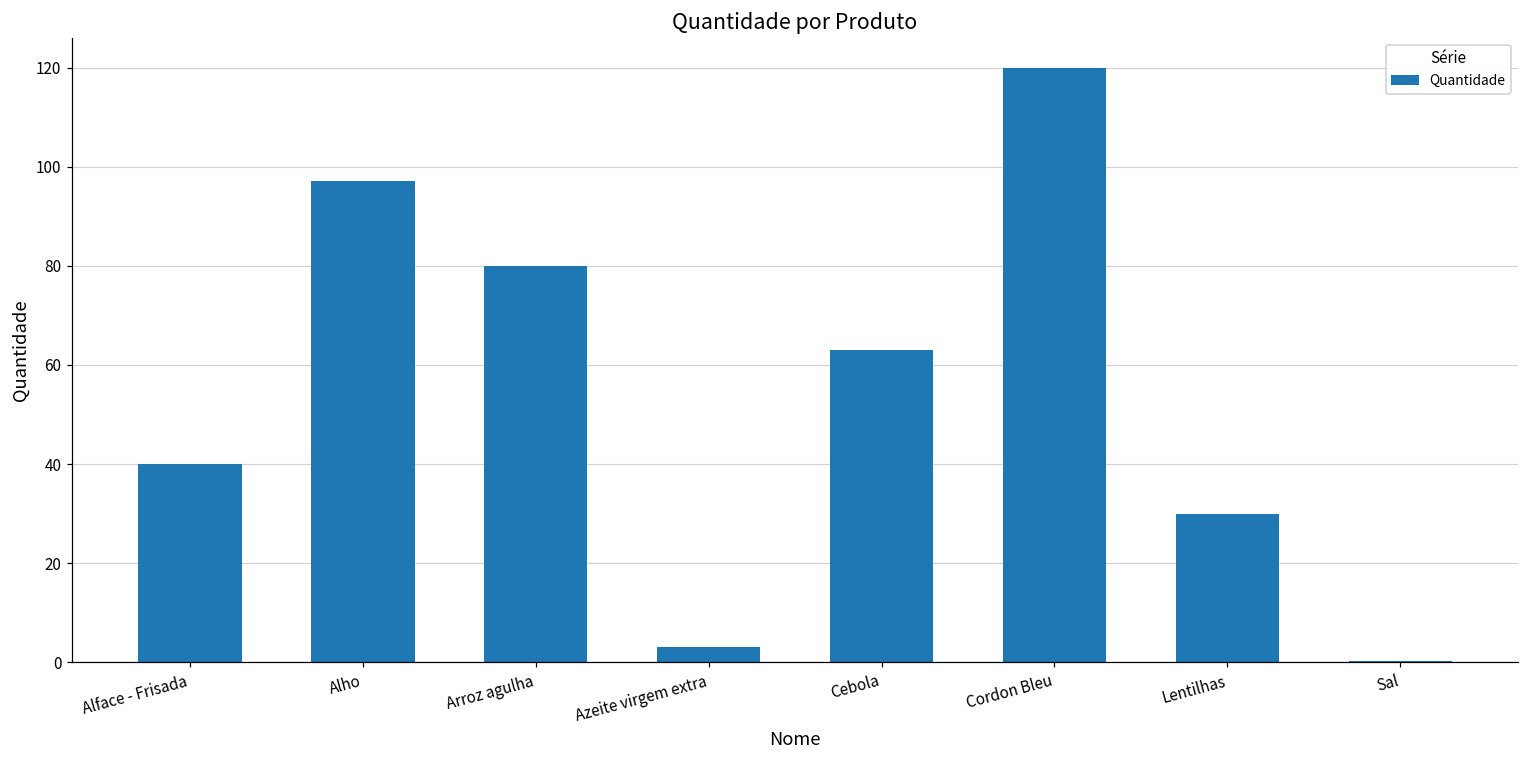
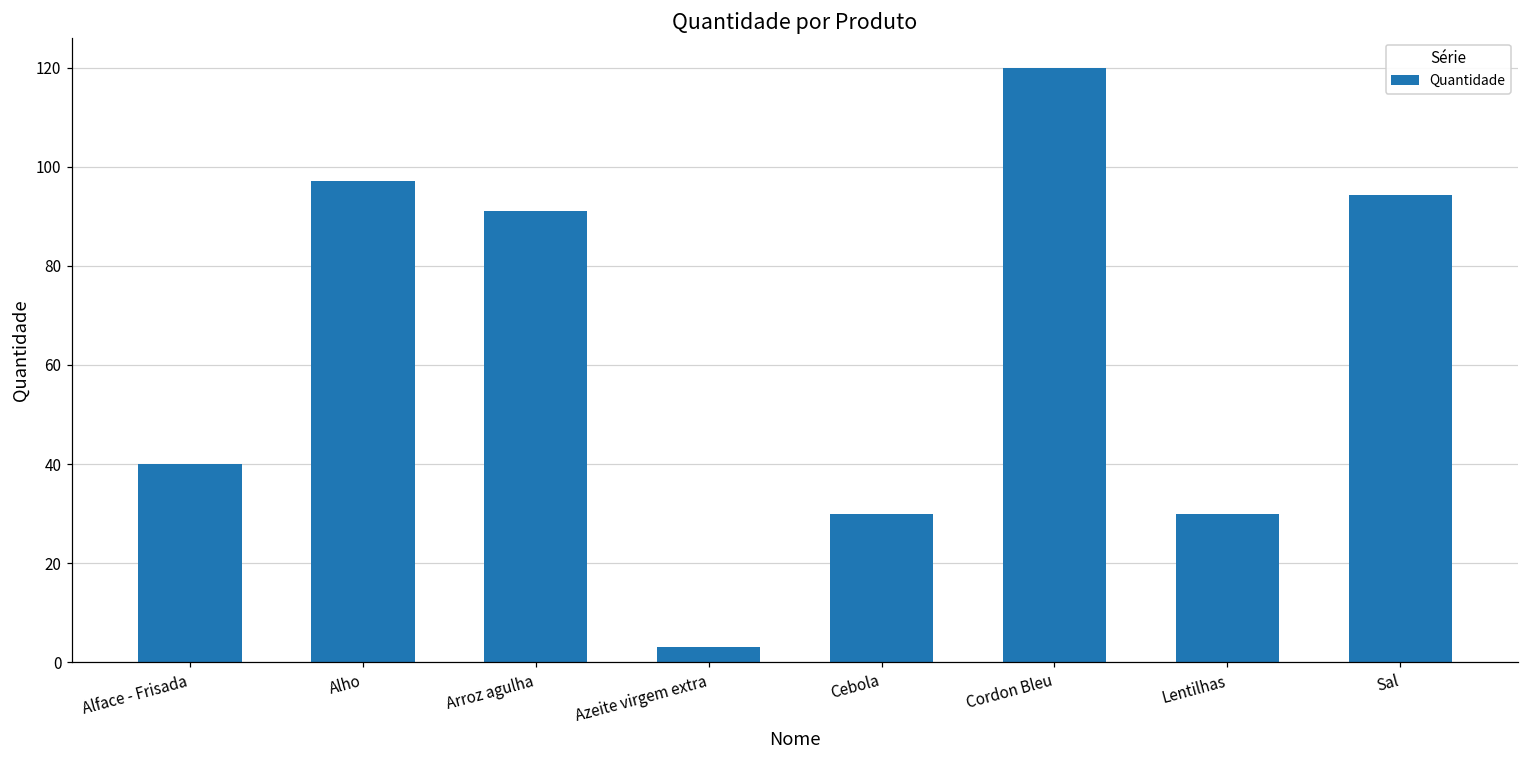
  {
    "Alface - Frisada": 40,
    "Alho": 97,
-   "Arroz agulha": 80,
+   "Arroz agulha": 91,
    "Azeite virgem extra": 3,
-   "Cebola": 63,
+   "Cebola": 30,
    "Cordon Bleu": 120,
    "Lentilhas": 30,
-   "Sal": 0
+   "Sal": 94
  }
